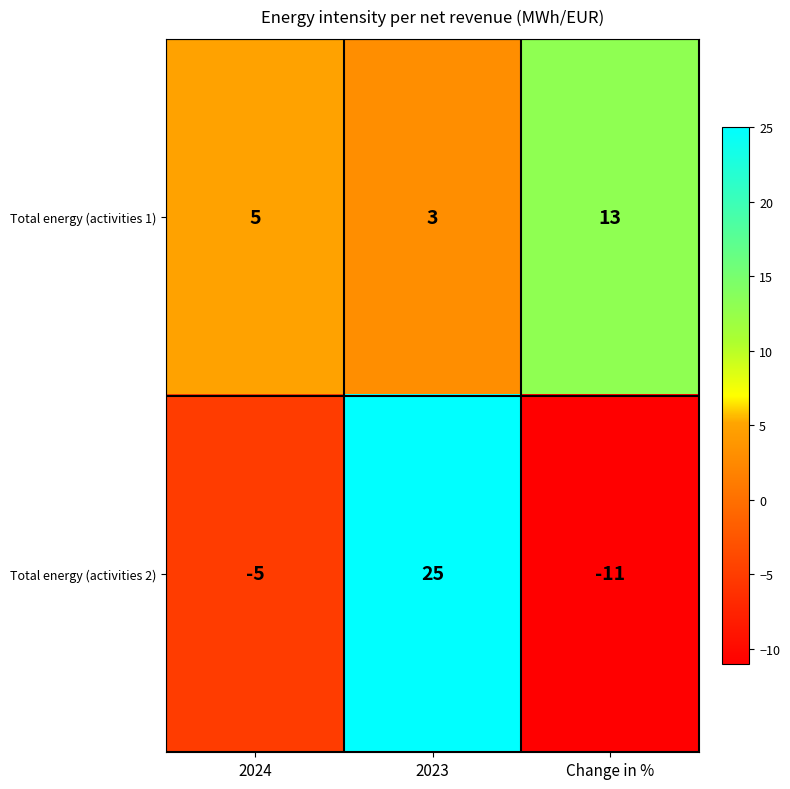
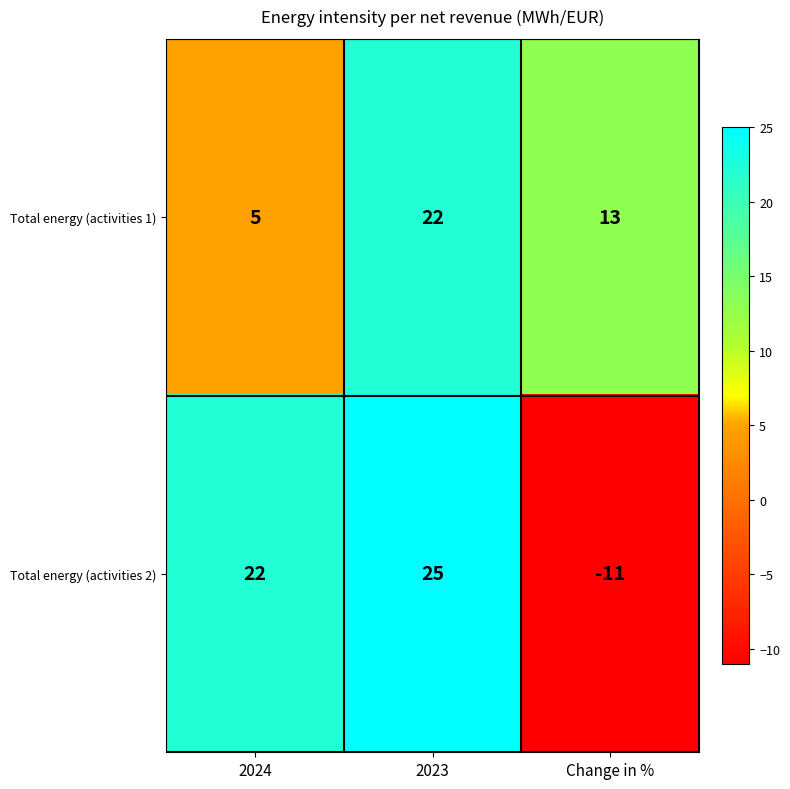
  {
    "Total energy (activities 1)": {
      "2024": 5,
-     "2023": 3,
+     "2023": 22,
      "Change in %": 13
    },
    "Total energy (activities 2)": {
-     "2024": -5,
+     "2024": 22,
      "2023": 25,
      "Change in %": -11
    }
  }
